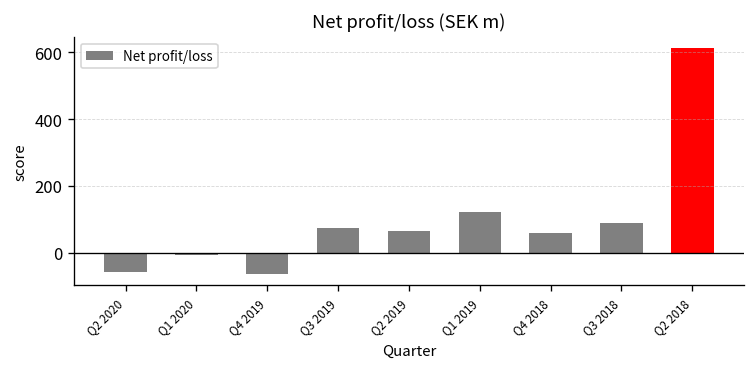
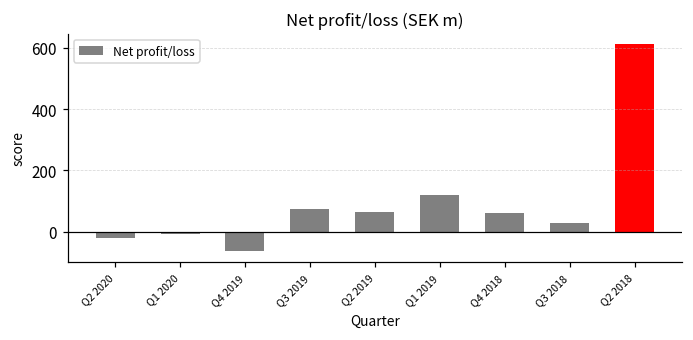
  {
-   "Q2 2020": -60,
+   "Q2 2020": -20,
    "Q4 2019": -60,
    "Q3 2019": 70,
    "Q2 2019": 70,
    "Q1 2019": 120,
    "Q4 2018": 60,
-   "Q3 2018": 90,
+   "Q3 2018": 30,
    "Q2 2018": 610
  }
